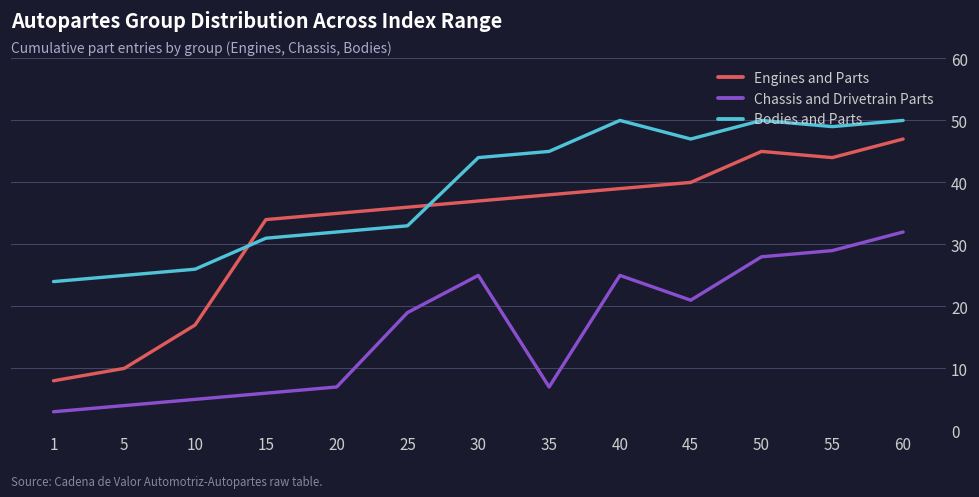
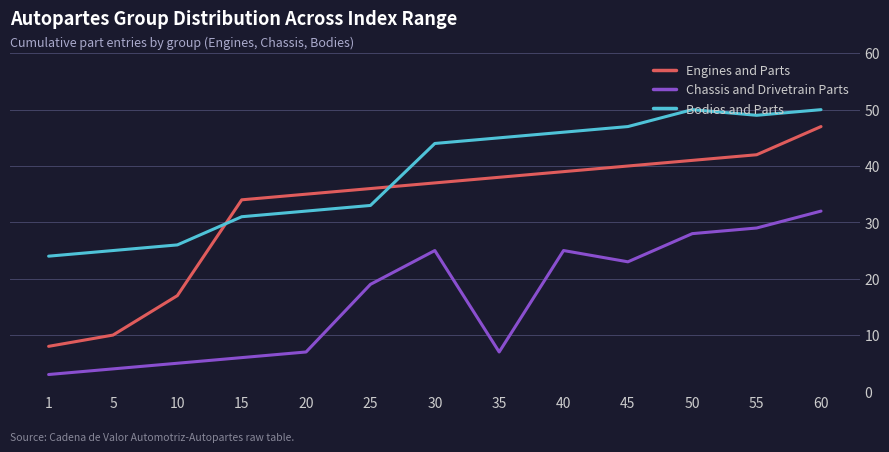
  {
    "Engines and Parts": {
      "1": 8,
      "5": 10,
      "10": 17,
      "15": 34,
      "20": 35,
      "25": 36,
      "30": 37,
      "35": 38,
      "40": 39,
      "45": 40,
-     "50": 45,
-     "55": 44,
+     "50": 41,
+     "55": 42,
      "60": 47
    },
    "Chassis and Drivetrain Parts": {
      "1": 3,
      "5": 4,
      "10": 5,
      "15": 6,
      "20": 7,
      "25": 19,
      "30": 25,
      "35": 7,
      "40": 25,
-     "45": 21,
+     "45": 23,
      "50": 28,
      "55": 29,
      "60": 32
    },
    "Bodies and Parts": {
      "1": 24,
      "5": 25,
      "10": 26,
      "15": 31,
      "20": 32,
      "25": 33,
      "30": 44,
      "35": 45,
-     "40": 50,
+     "40": 46,
      "45": 47,
      "50": 50,
      "55": 49,
      "60": 50
    }
  }
